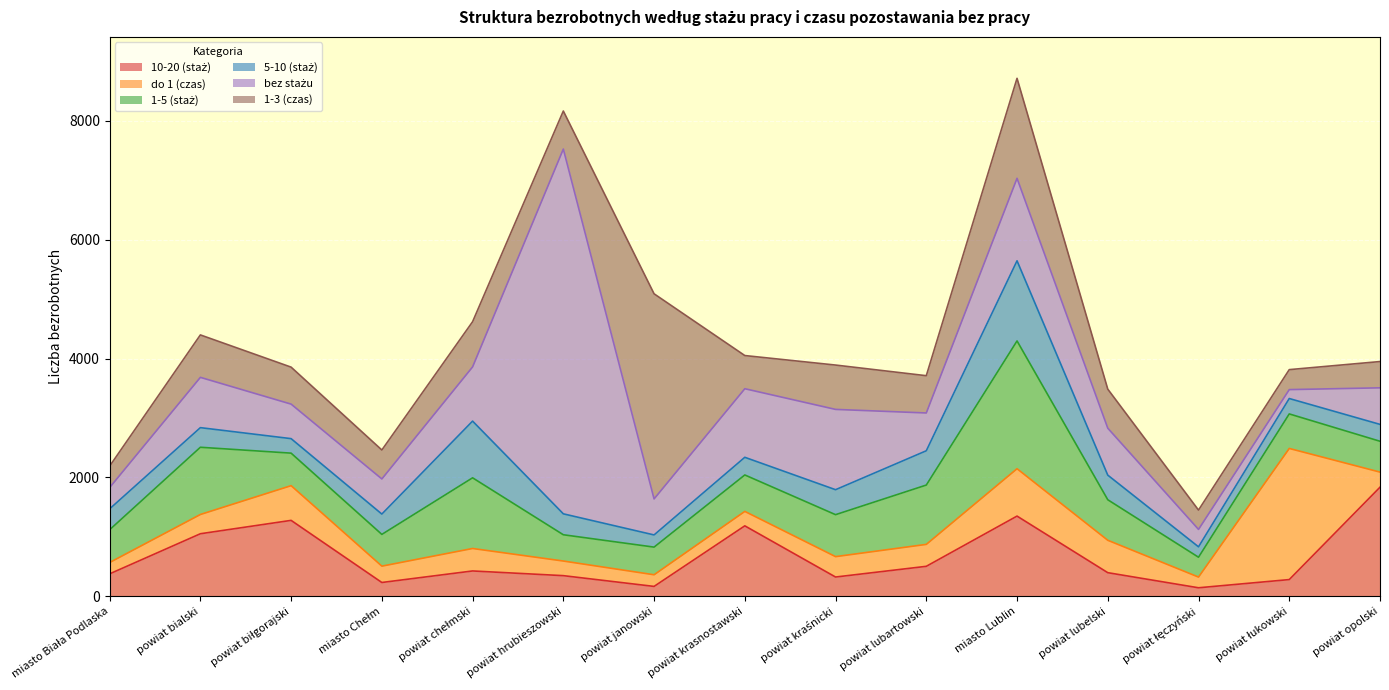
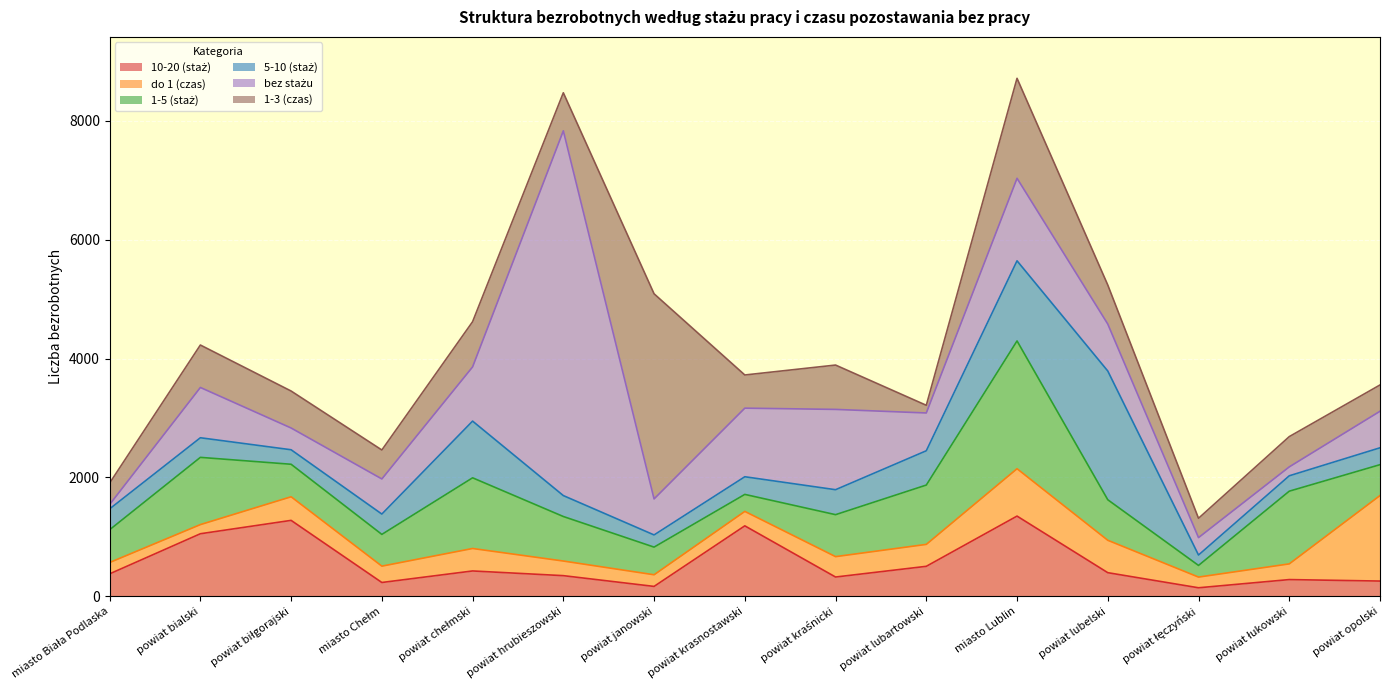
  {
    "10-20 (staż)": {
      "miasto Biała Podlaska": 400,
      "powiat bialski": 1100,
      "powiat biłgorajski": 1300,
      "miasto Chełm": 200,
      "powiat chełmski": 400,
      "powiat hrubieszowski": 300,
      "powiat janowski": 200,
      "powiat krasnostawski": 1200,
      "powiat kraśnicki": 300,
      "powiat lubartowski": 500,
      "miasto Lublin": 1400,
      "powiat lubelski": 400,
      "powiat łęczyński": 100,
      "powiat łukowski": 300,
-     "powiat opolski": 1800
+     "powiat opolski": 300
    },
    "do 1 (czas)": {
      "miasto Biała Podlaska": 200,
-     "powiat bialski": 300,
-     "powiat biłgorajski": 600,
+     "powiat bialski": 200,
+     "powiat biłgorajski": 400,
      "miasto Chełm": 300,
      "powiat chełmski": 400,
      "powiat hrubieszowski": 200,
      "powiat janowski": 200,
      "powiat krasnostawski": 200,
      "powiat kraśnicki": 300,
      "powiat lubartowski": 400,
      "miasto Lublin": 800,
      "powiat lubelski": 500,
      "powiat łęczyński": 200,
-     "powiat łukowski": 2200,
-     "powiat opolski": 300
+     "powiat łukowski": 300,
+     "powiat opolski": 1400
    },
    "1-5 (staż)": {
      "miasto Biała Podlaska": 600,
      "powiat bialski": 1100,
      "powiat biłgorajski": 500,
      "miasto Chełm": 500,
      "powiat chełmski": 1200,
-     "powiat hrubieszowski": 400,
+     "powiat hrubieszowski": 700,
      "powiat janowski": 500,
-     "powiat krasnostawski": 600,
+     "powiat krasnostawski": 300,
      "powiat kraśnicki": 700,
      "powiat lubartowski": 1000,
      "miasto Lublin": 2200,
      "powiat lubelski": 700,
-     "powiat łęczyński": 300,
-     "powiat łukowski": 600,
+     "powiat łęczyński": 200,
+     "powiat łukowski": 1200,
      "powiat opolski": 500
    },
    "5-10 (staż)": {
      "miasto Biała Podlaska": 400,
      "powiat bialski": 300,
      "powiat biłgorajski": 200,
      "miasto Chełm": 300,
      "powiat chełmski": 1000,
      "powiat hrubieszowski": 400,
      "powiat janowski": 200,
      "powiat krasnostawski": 300,
      "powiat kraśnicki": 400,
      "powiat lubartowski": 600,
      "miasto Lublin": 1300,
-     "powiat lubelski": 400,
+     "powiat lubelski": 2200,
      "powiat łęczyński": 200,
      "powiat łukowski": 300,
      "powiat opolski": 300
    },
    "bez stażu": {
-     "miasto Biała Podlaska": 400,
+     "miasto Biała Podlaska": 100,
      "powiat bialski": 800,
-     "powiat biłgorajski": 600,
+     "powiat biłgorajski": 400,
      "miasto Chełm": 600,
      "powiat chełmski": 900,
      "powiat hrubieszowski": 6100,
      "powiat janowski": 600,
      "powiat krasnostawski": 1200,
      "powiat kraśnicki": 1400,
      "powiat lubartowski": 600,
      "miasto Lublin": 1400,
      "powiat lubelski": 800,
      "powiat łęczyński": 300,
      "powiat łukowski": 200,
      "powiat opolski": 600
    },
    "1-3 (czas)": {
      "miasto Biała Podlaska": 400,
      "powiat bialski": 700,
      "powiat biłgorajski": 600,
      "miasto Chełm": 500,
      "powiat chełmski": 800,
      "powiat hrubieszowski": 600,
      "powiat janowski": 3500,
      "powiat krasnostawski": 600,
      "powiat kraśnicki": 700,
-     "powiat lubartowski": 600,
+     "powiat lubartowski": 100,
      "miasto Lublin": 1700,
      "powiat lubelski": 700,
      "powiat łęczyński": 300,
-     "powiat łukowski": 300,
+     "powiat łukowski": 500,
      "powiat opolski": 400
    }
  }
